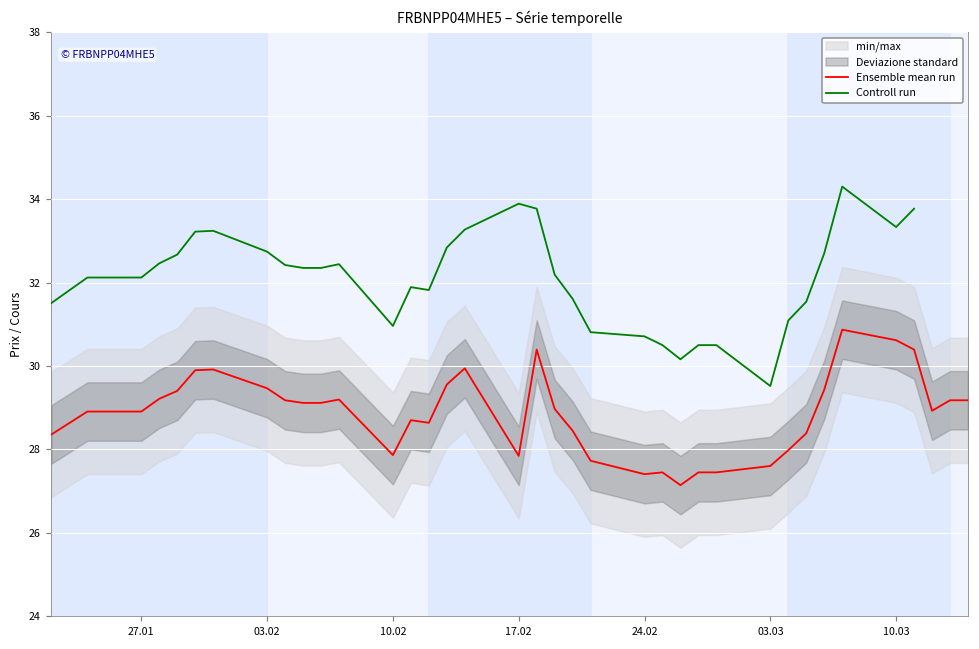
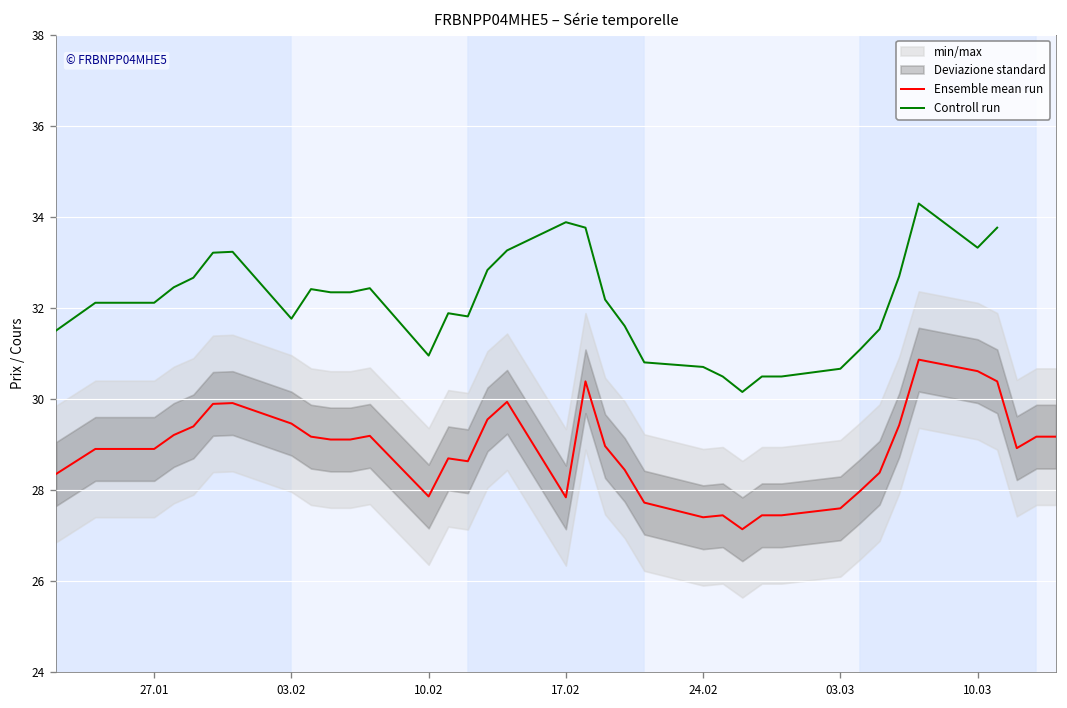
  {
    "Ensemble mean run": {
      "27.01": 28.9,
      "03.02": 29.5,
      "10.02": 27.9,
      "17.02": 27.8,
      "24.02": 27.4,
      "03.03": 27.6,
      "10.03": 30.6
    },
    "Controll run": {
      "27.01": 32.1,
-     "03.02": 32.7,
+     "03.02": 31.8,
      "10.02": 31.0,
      "17.02": 33.9,
      "24.02": 30.7,
-     "03.03": 29.5,
+     "03.03": 30.7,
      "10.03": 33.3
    }
  }
